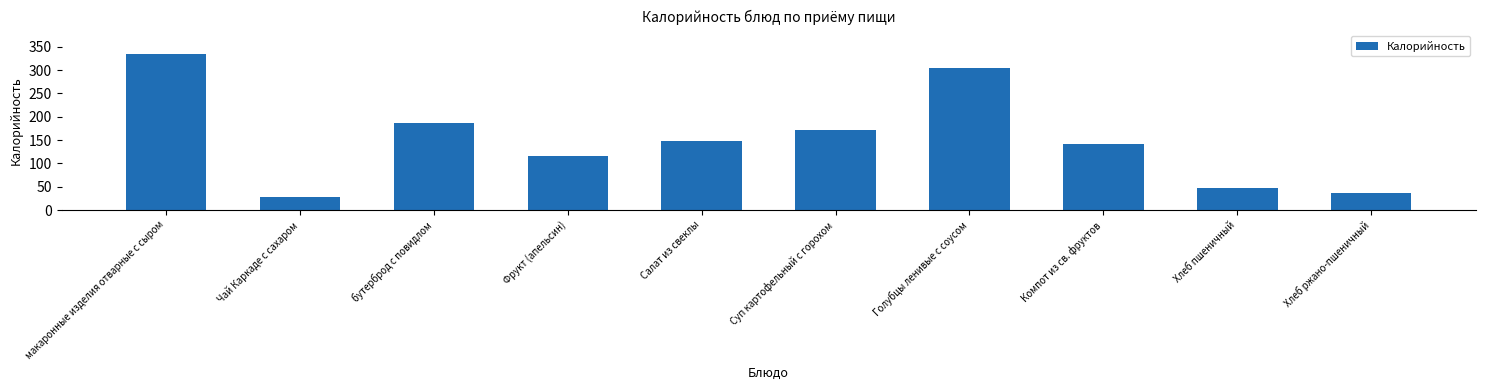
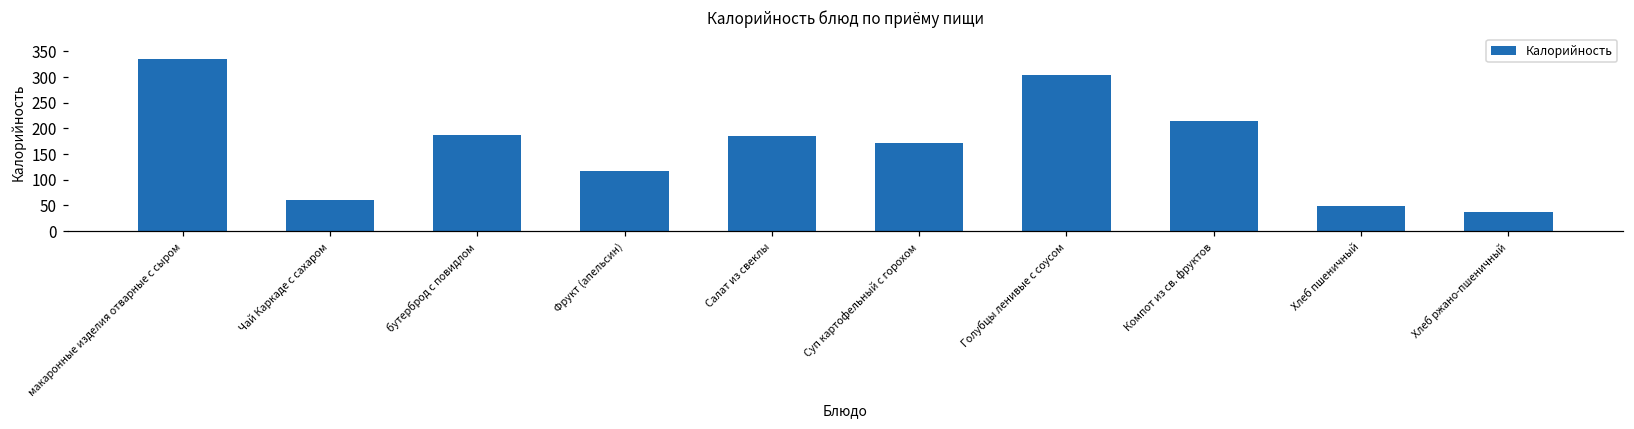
  {
    "макаронные изделия отварные с сыром": 330,
-   "Чай Каркаде с сахаром": 30,
+   "Чай Каркаде с сахаром": 60,
    "бутерброд с повидлом": 190,
    "Фрукт (апельсин)": 120,
-   "Салат из свеклы": 150,
+   "Салат из свеклы": 190,
    "Суп картофельный с горохом": 170,
    "Голубцы ленивые с соусом": 300,
-   "Компот из св. фруктов": 140,
+   "Компот из св. фруктов": 220,
    "Хлеб пшеничный": 50,
    "Хлеб ржано-пшеничный": 40
  }
